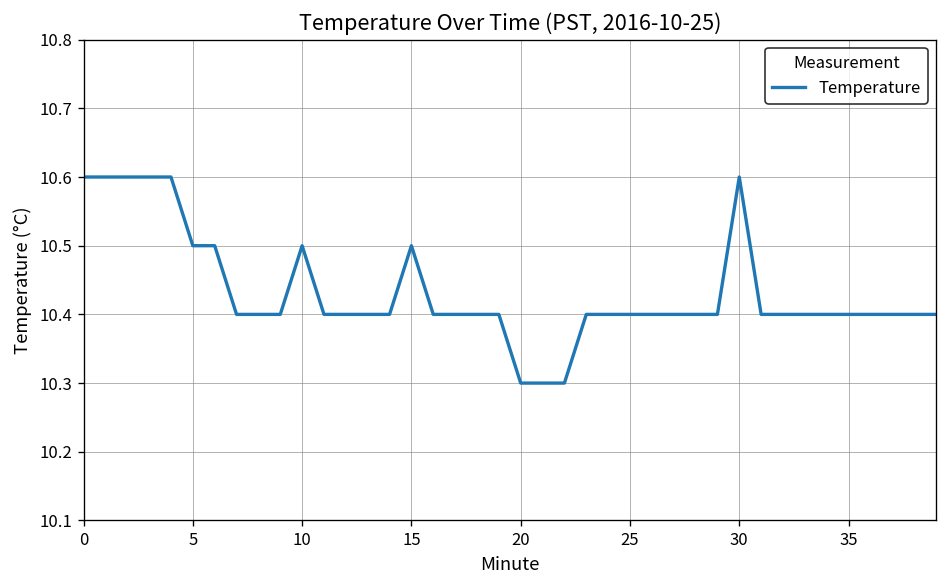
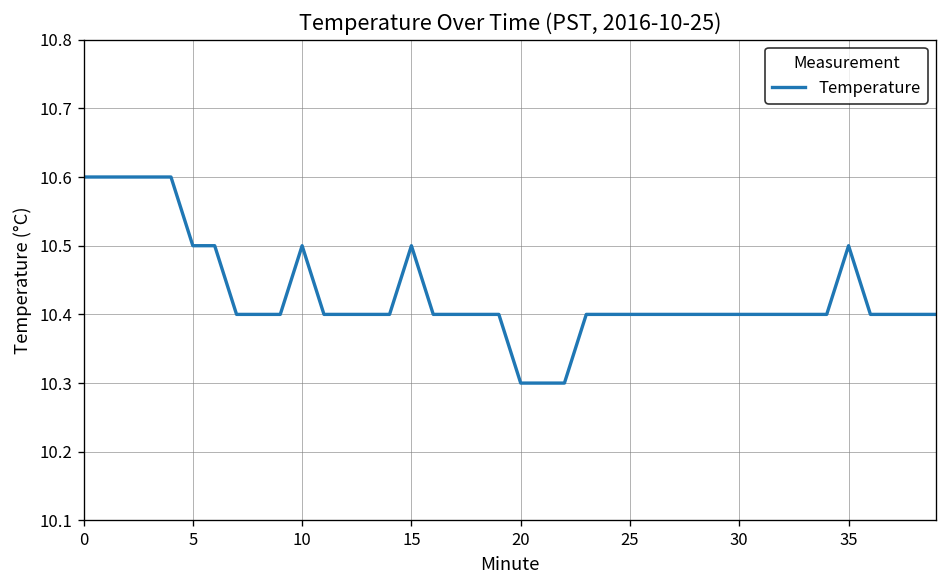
  {
    "0": 10.6,
    "5": 10.5,
    "10": 10.5,
    "15": 10.5,
    "20": 10.3,
    "25": 10.4,
-   "30": 10.6,
-   "35": 10.4
+   "30": 10.4,
+   "35": 10.5
  }
